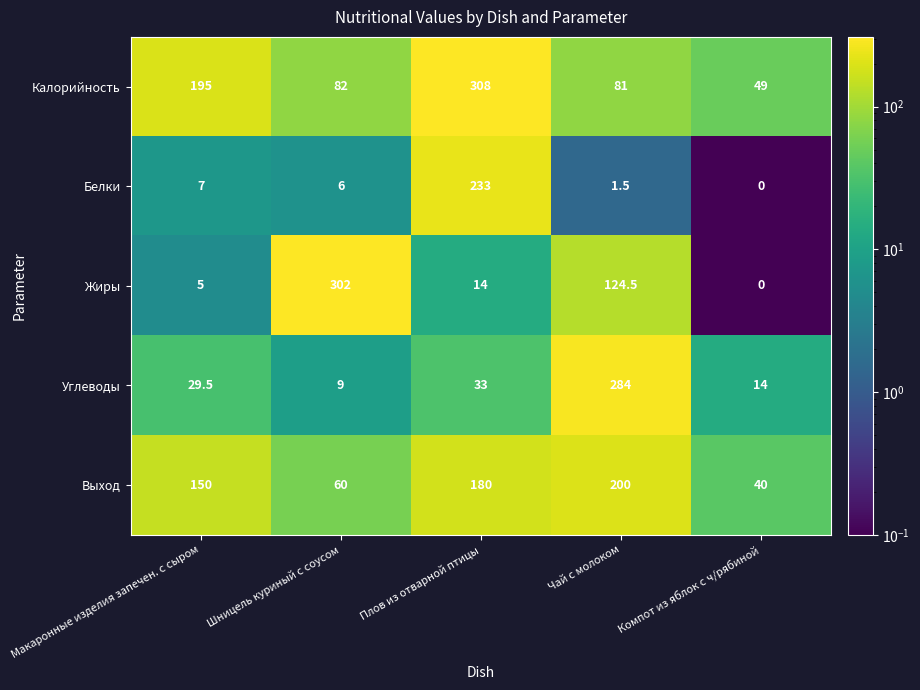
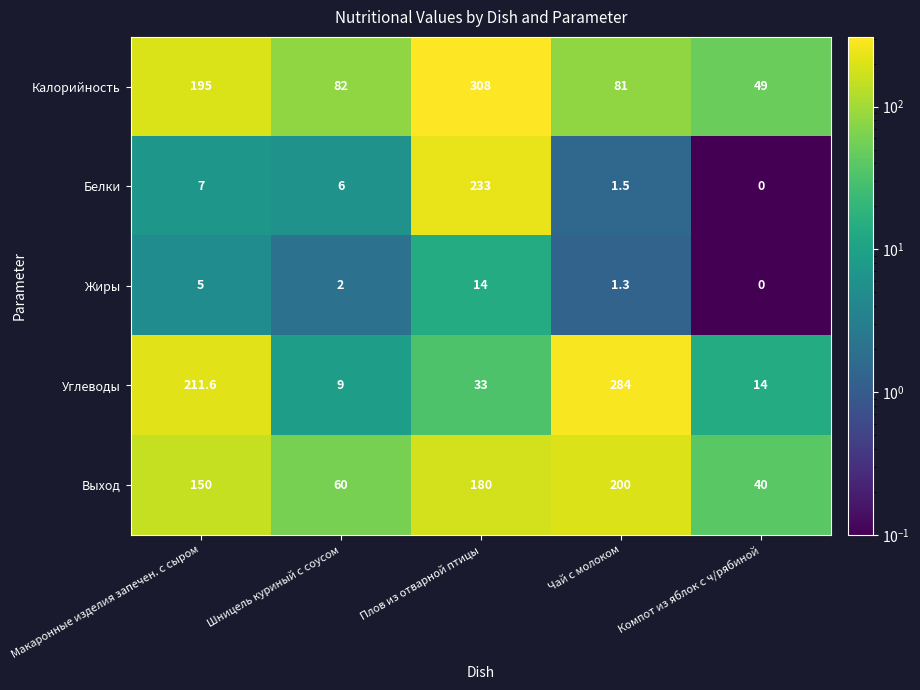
  {
    "Калорийность": {
      "Макаронные изделия запечен. с сыром": 195,
      "Шницель куриный с соусом": 82,
      "Плов из отварной птицы": 308,
      "Чай с молоком": 81,
      "Компот из яблок с ч/рябиной": 49
    },
    "Белки": {
      "Макаронные изделия запечен. с сыром": 7,
      "Шницель куриный с соусом": 6,
      "Плов из отварной птицы": 233,
      "Чай с молоком": 1.5,
      "Компот из яблок с ч/рябиной": 0
    },
    "Жиры": {
      "Макаронные изделия запечен. с сыром": 5,
-     "Шницель куриный с соусом": 302,
+     "Шницель куриный с соусом": 2,
      "Плов из отварной птицы": 14,
-     "Чай с молоком": 124.5,
+     "Чай с молоком": 1.3,
      "Компот из яблок с ч/рябиной": 0
    },
    "Углеводы": {
-     "Макаронные изделия запечен. с сыром": 29.5,
+     "Макаронные изделия запечен. с сыром": 211.6,
      "Шницель куриный с соусом": 9,
      "Плов из отварной птицы": 33,
      "Чай с молоком": 284,
      "Компот из яблок с ч/рябиной": 14
    },
    "Выход": {
      "Макаронные изделия запечен. с сыром": 150,
      "Шницель куриный с соусом": 60,
      "Плов из отварной птицы": 180,
      "Чай с молоком": 200,
      "Компот из яблок с ч/рябиной": 40
    }
  }
